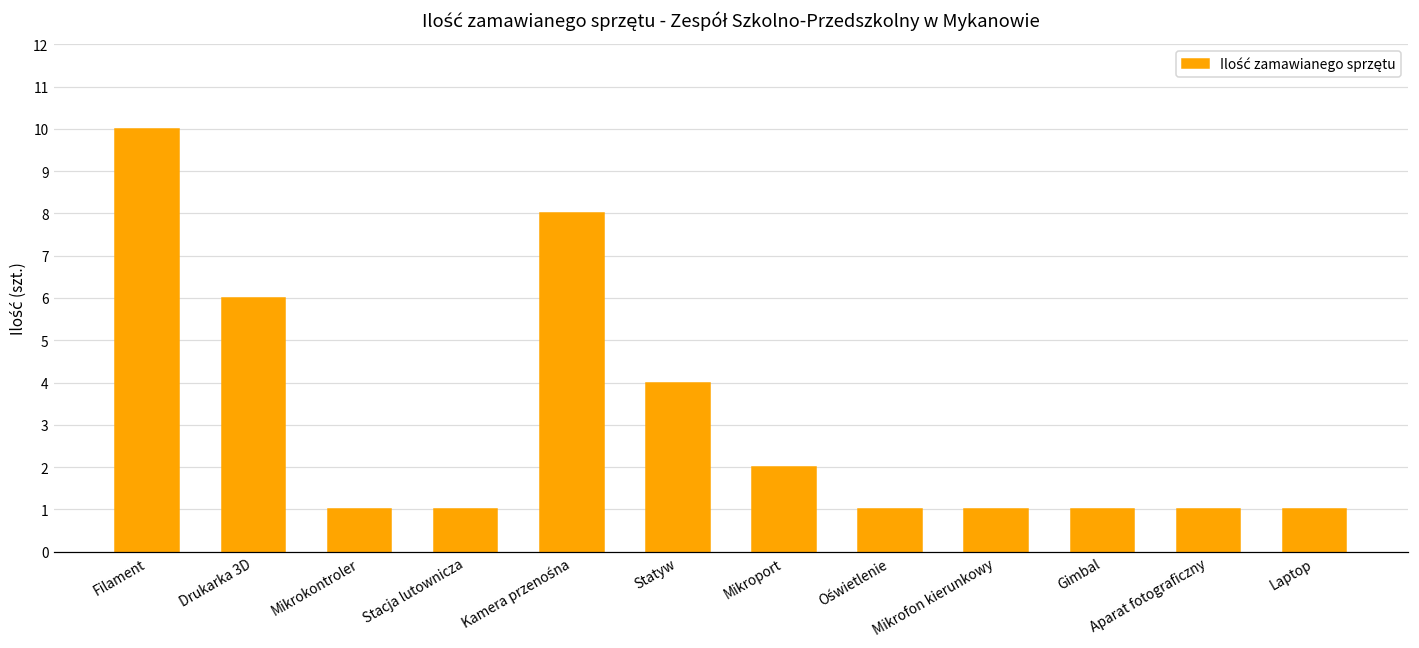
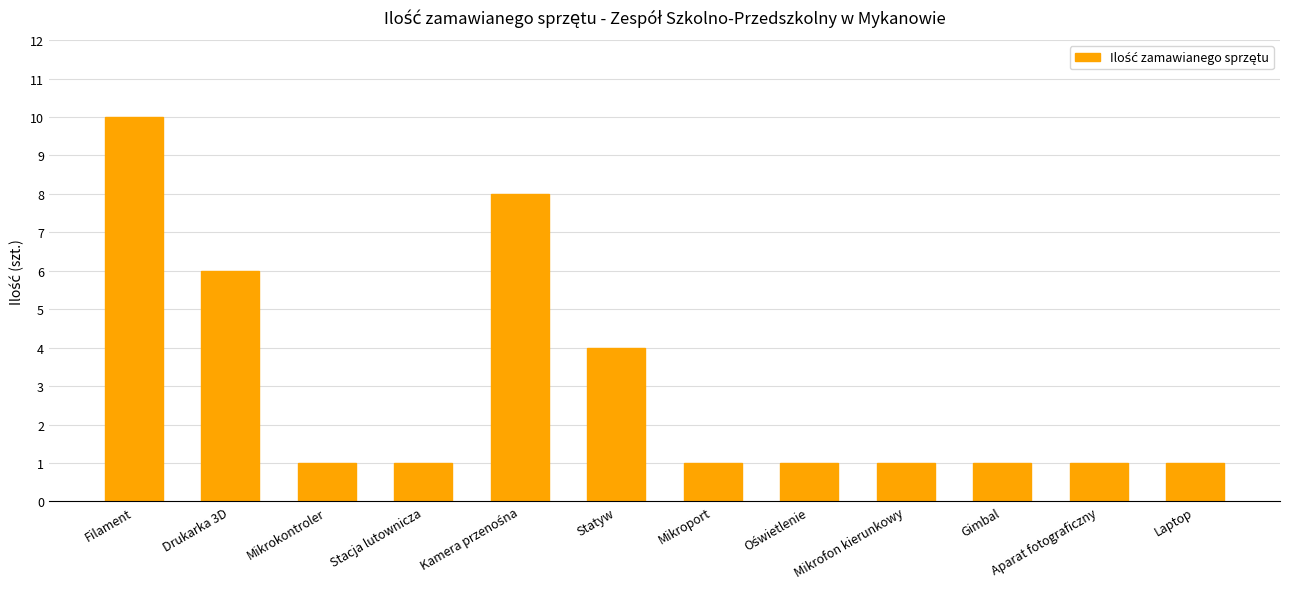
  {
    "Filament": 10,
    "Drukarka 3D": 6,
    "Mikrokontroler": 1,
    "Stacja lutownicza": 1,
    "Kamera przenośna": 8,
    "Statyw": 4,
-   "Mikroport": 2,
+   "Mikroport": 1,
    "Oświetlenie": 1,
    "Mikrofon kierunkowy": 1,
    "Gimbal": 1,
    "Aparat fotograficzny": 1,
    "Laptop": 1
  }
